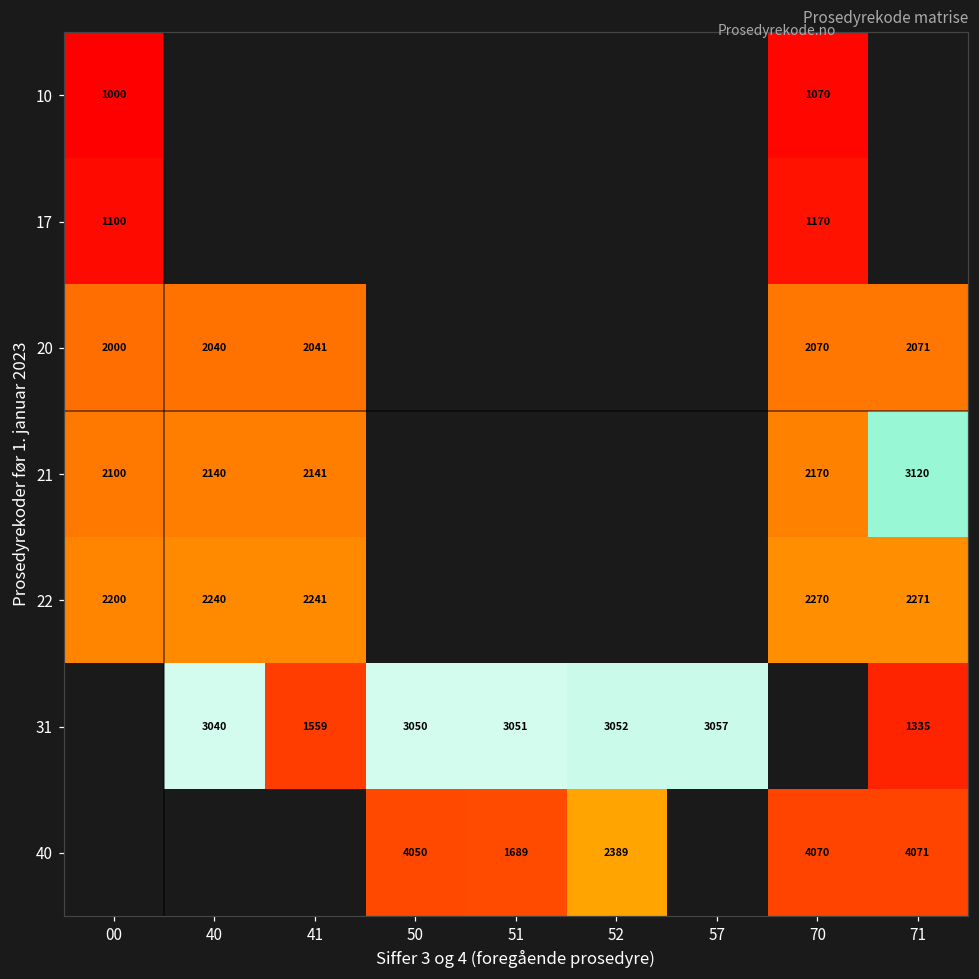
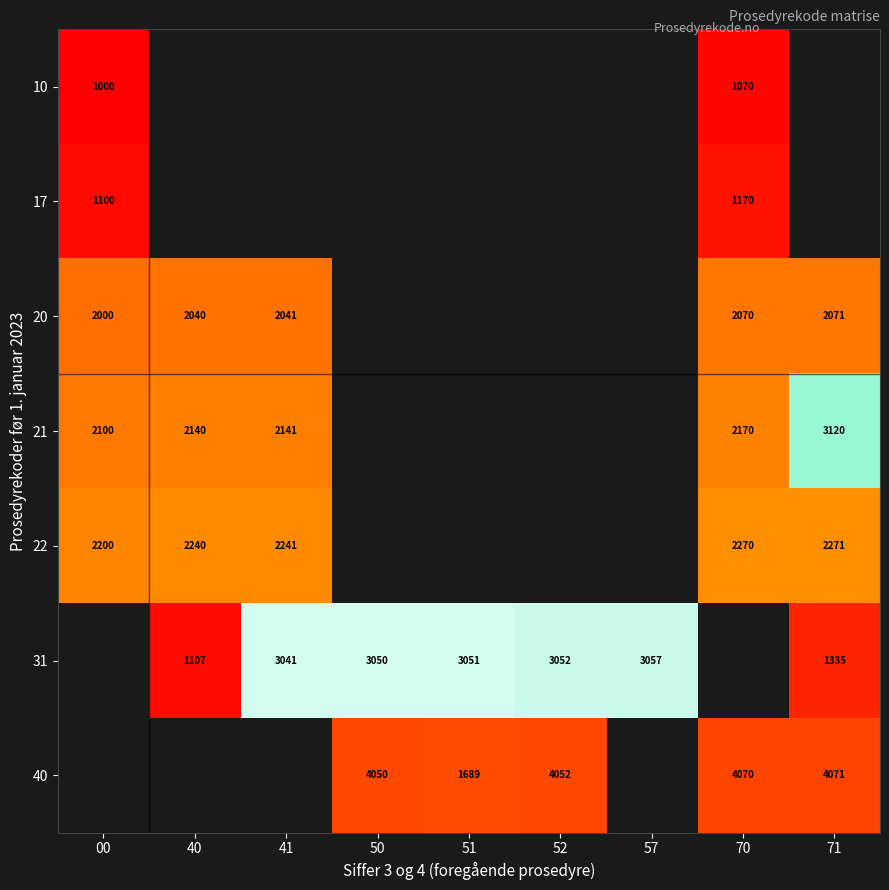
  {
    "10": {
      "00": 1000,
      "70": 1070
    },
    "17": {
      "00": 1100,
      "70": 1170
    },
    "20": {
      "00": 2000,
      "40": 2040,
      "41": 2041,
      "70": 2070,
      "71": 2071
    },
    "21": {
      "00": 2100,
      "40": 2140,
      "41": 2141,
      "70": 2170,
      "71": 3120
    },
    "22": {
      "00": 2200,
      "40": 2240,
      "41": 2241,
      "70": 2270,
      "71": 2271
    },
    "31": {
-     "40": 3040,
-     "41": 1559,
+     "40": 1107,
+     "41": 3041,
      "50": 3050,
      "51": 3051,
      "52": 3052,
      "57": 3057,
      "71": 1335
    },
    "40": {
      "50": 4050,
      "51": 1689,
-     "52": 2389,
+     "52": 4052,
      "70": 4070,
      "71": 4071
    }
  }
